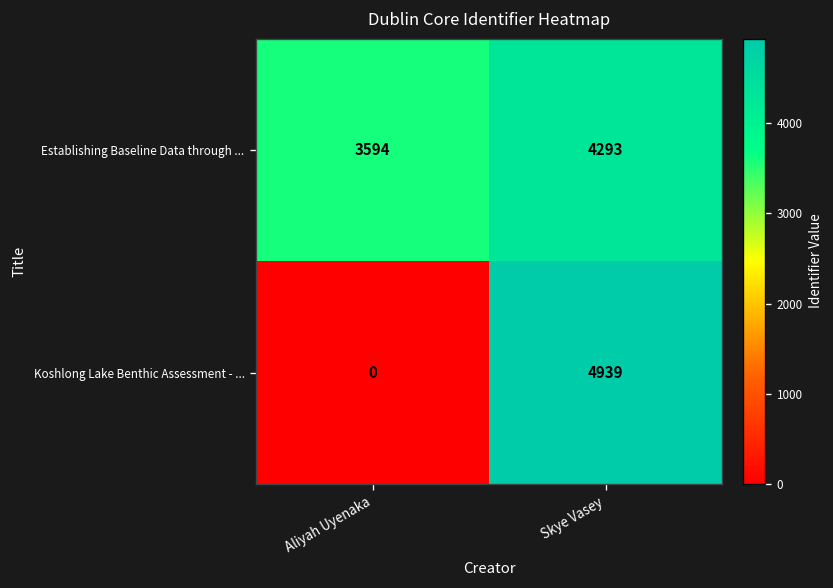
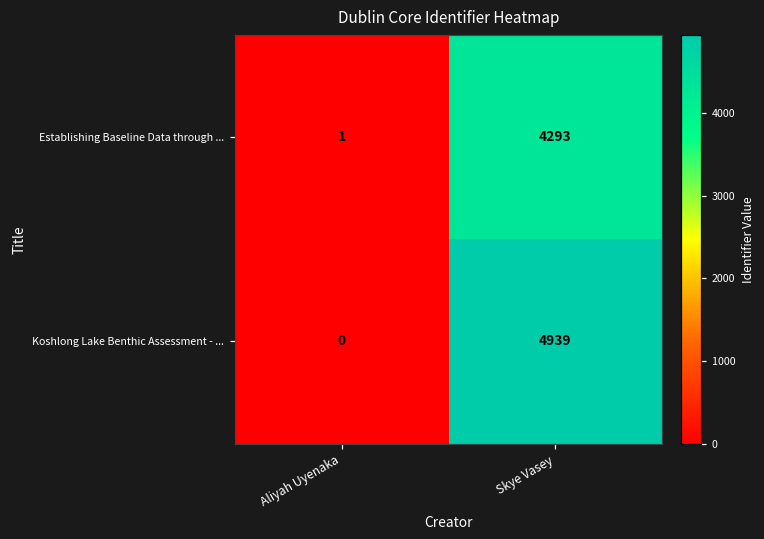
  {
    "Establishing Baseline Data through ...": {
-     "Aliyah Uyenaka": 3594,
+     "Aliyah Uyenaka": 1,
      "Skye Vasey": 4293
    },
    "Koshlong Lake Benthic Assessment - ...": {
      "Aliyah Uyenaka": 0,
      "Skye Vasey": 4939
    }
  }
